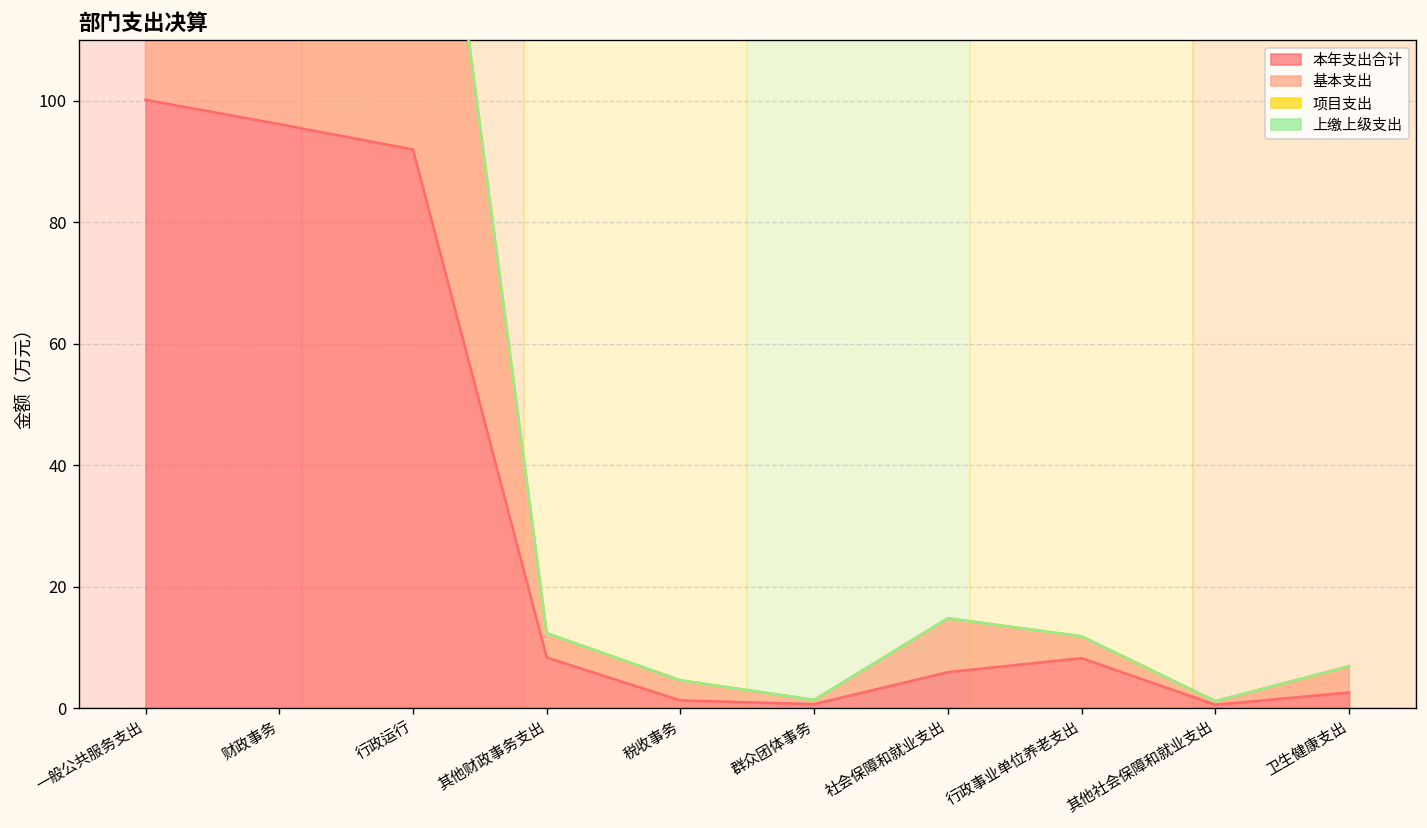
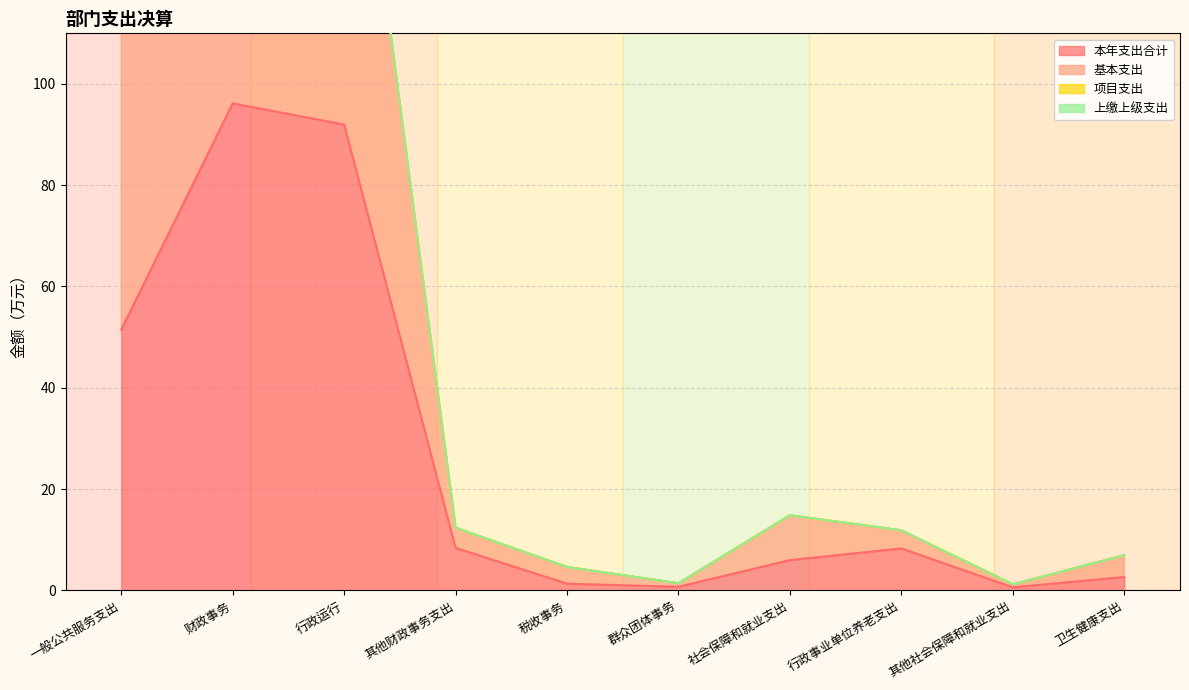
  {
    "本年支出合计": {
-     "一般公共服务支出": 100,
+     "一般公共服务支出": 51,
      "财政事务": 96,
      "行政运行": 92,
      "其他财政事务支出": 8,
      "税收事务": 1,
      "群众团体事务": 1,
      "社会保障和就业支出": 6,
      "行政事业单位养老支出": 8,
      "其他社会保障和就业支出": 1,
      "卫生健康支出": 3
    }
  }
